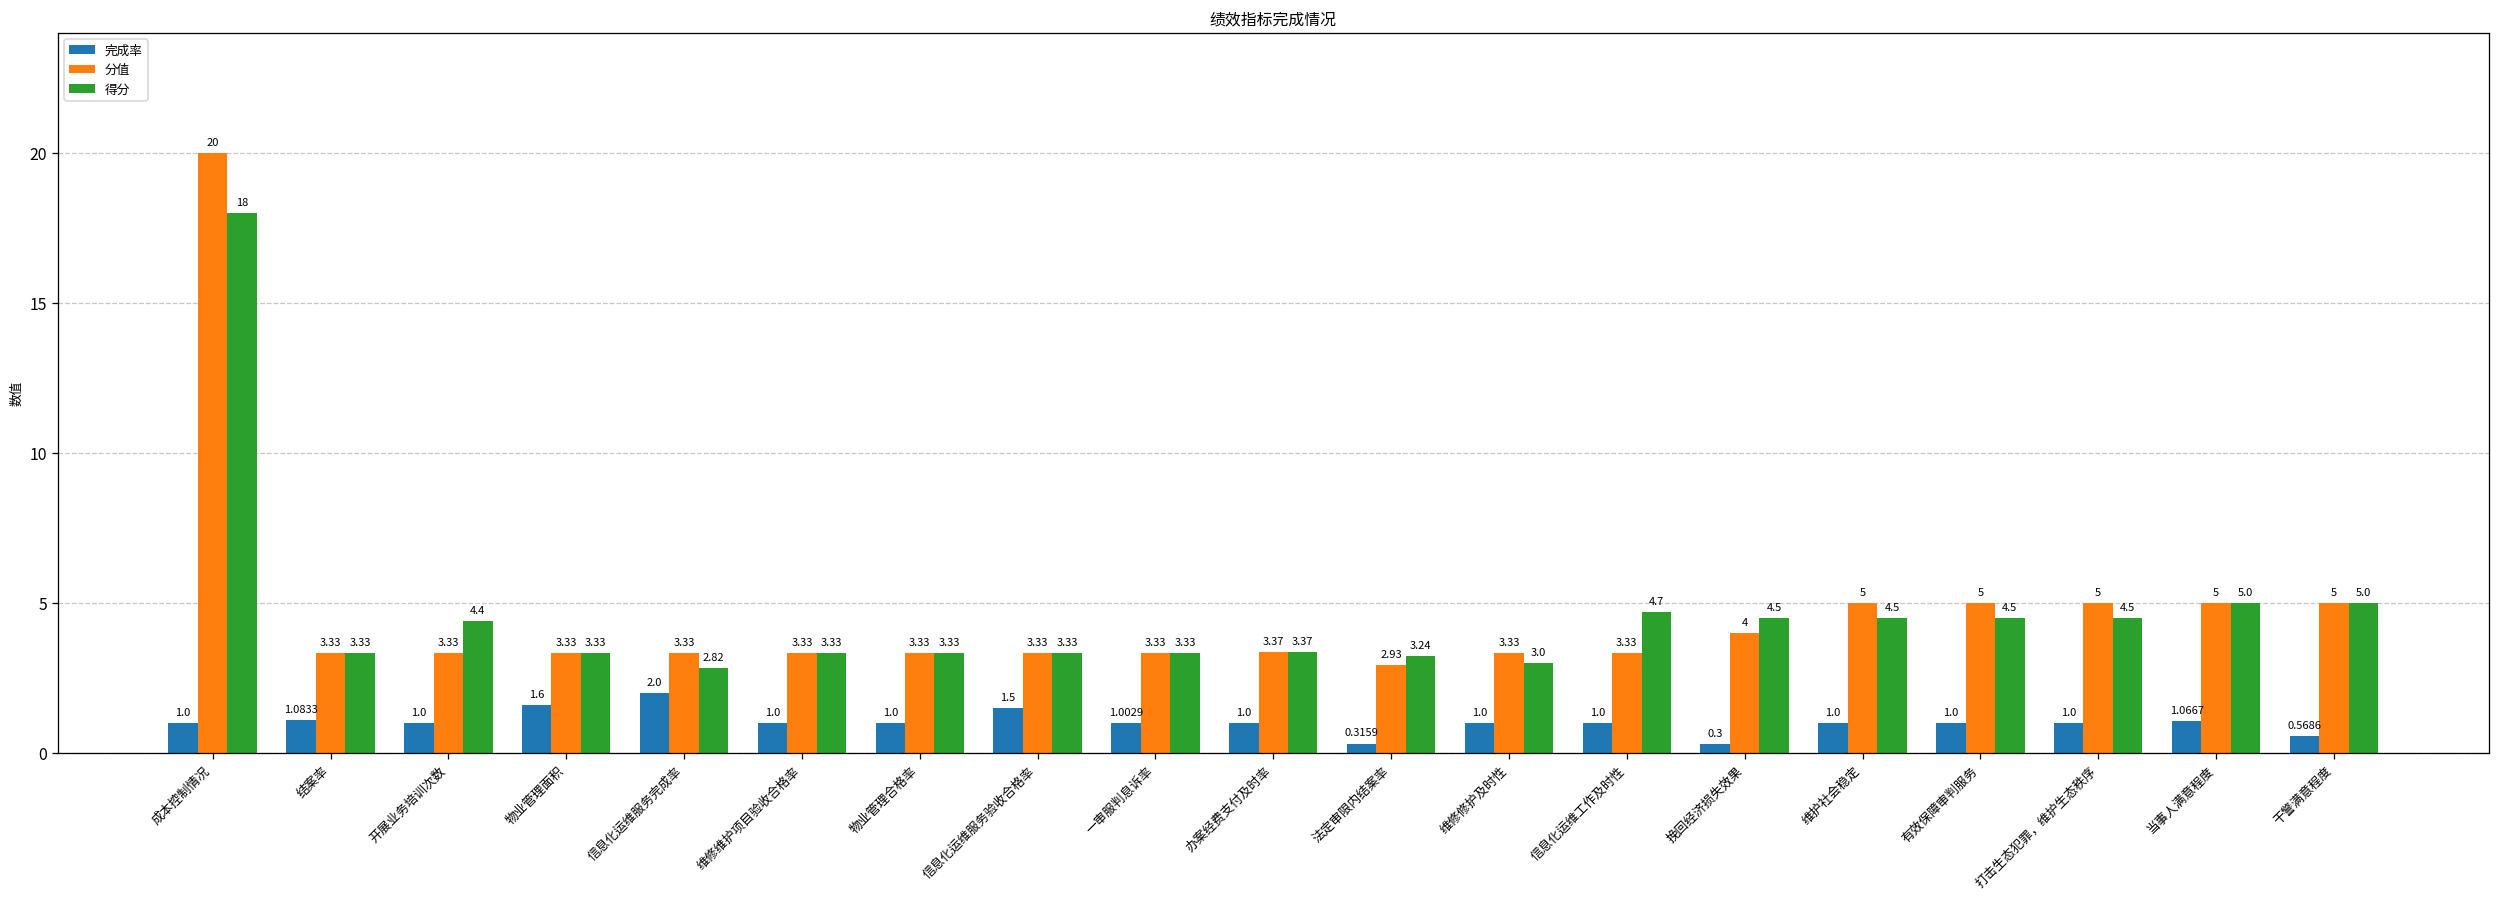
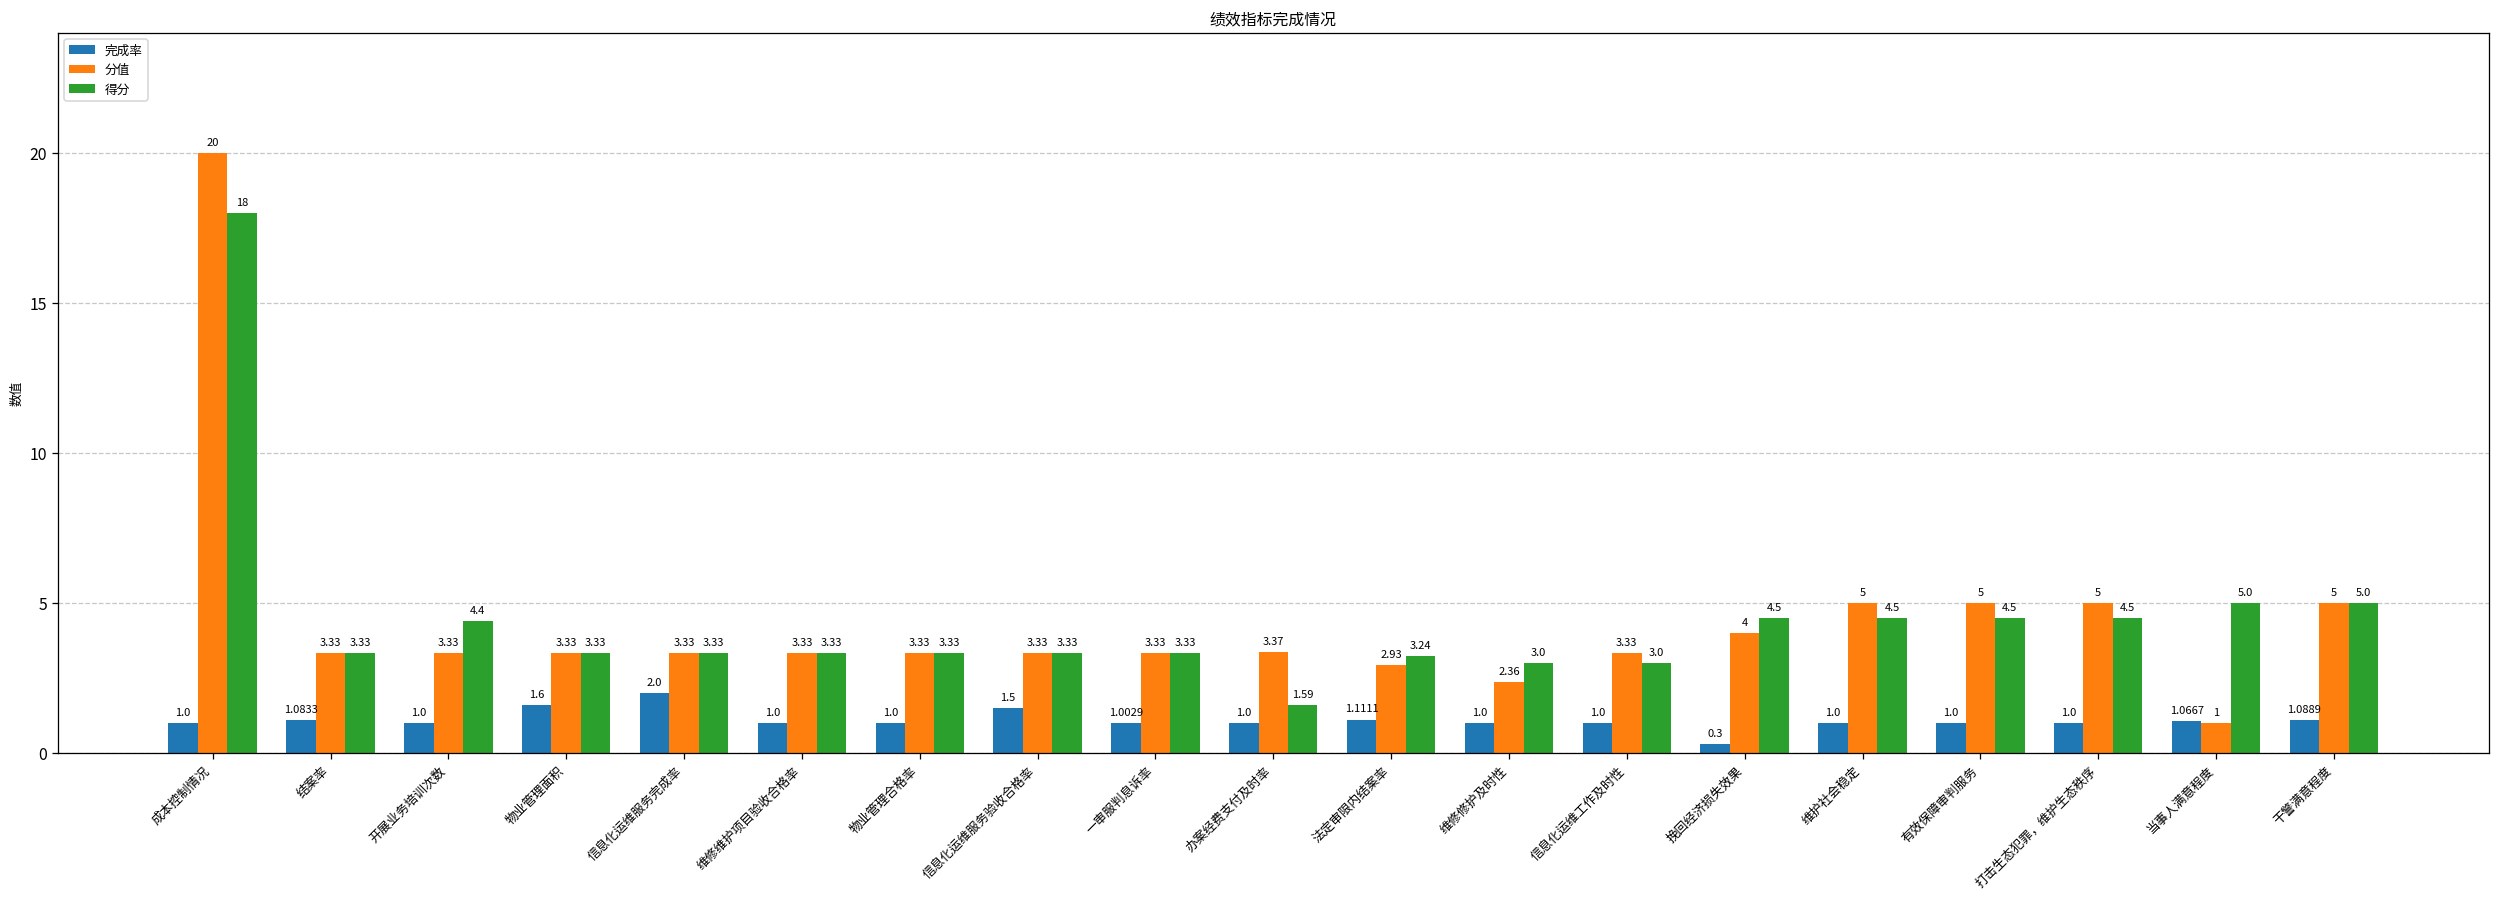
  {
    "完成率": {
      "成本控制情况": 1.0,
      "结案率": 1.0833,
      "开展业务培训次数": 1.0,
      "物业管理面积": 1.6,
      "信息化运维服务完成率": 2.0,
      "维修维护项目验收合格率": 1.0,
      "物业管理合格率": 1.0,
      "信息化运维服务验收合格率": 1.5,
      "一审服判息诉率": 1.0029,
      "办案经费支付及时率": 1.0,
-     "法定审限内结案率": 0.3159,
+     "法定审限内结案率": 1.1111,
      "维修修护及时性": 1.0,
      "信息化运维工作及时性": 1.0,
      "挽回经济损失效果": 0.3,
      "维护社会稳定": 1.0,
      "有效保障审判服务": 1.0,
      "打击生态犯罪，维护生态秩序": 1.0,
      "当事人满意程度": 1.0667,
-     "干警满意程度": 0.5686
+     "干警满意程度": 1.0889
    },
    "分值": {
      "成本控制情况": 20,
      "结案率": 3.33,
      "开展业务培训次数": 3.33,
      "物业管理面积": 3.33,
      "信息化运维服务完成率": 3.33,
      "维修维护项目验收合格率": 3.33,
      "物业管理合格率": 3.33,
      "信息化运维服务验收合格率": 3.33,
      "一审服判息诉率": 3.33,
      "办案经费支付及时率": 3.37,
      "法定审限内结案率": 2.93,
-     "维修修护及时性": 3.33,
+     "维修修护及时性": 2.36,
      "信息化运维工作及时性": 3.33,
      "挽回经济损失效果": 4,
      "维护社会稳定": 5,
      "有效保障审判服务": 5,
      "打击生态犯罪，维护生态秩序": 5,
-     "当事人满意程度": 5,
+     "当事人满意程度": 1,
      "干警满意程度": 5
    },
    "得分": {
      "成本控制情况": 18,
      "结案率": 3.33,
      "开展业务培训次数": 4.4,
      "物业管理面积": 3.33,
-     "信息化运维服务完成率": 2.82,
+     "信息化运维服务完成率": 3.33,
      "维修维护项目验收合格率": 3.33,
      "物业管理合格率": 3.33,
      "信息化运维服务验收合格率": 3.33,
      "一审服判息诉率": 3.33,
-     "办案经费支付及时率": 3.37,
+     "办案经费支付及时率": 1.59,
      "法定审限内结案率": 3.24,
      "维修修护及时性": 3.0,
-     "信息化运维工作及时性": 4.7,
+     "信息化运维工作及时性": 3.0,
      "挽回经济损失效果": 4.5,
      "维护社会稳定": 4.5,
      "有效保障审判服务": 4.5,
      "打击生态犯罪，维护生态秩序": 4.5,
      "当事人满意程度": 5.0,
      "干警满意程度": 5.0
    }
  }
